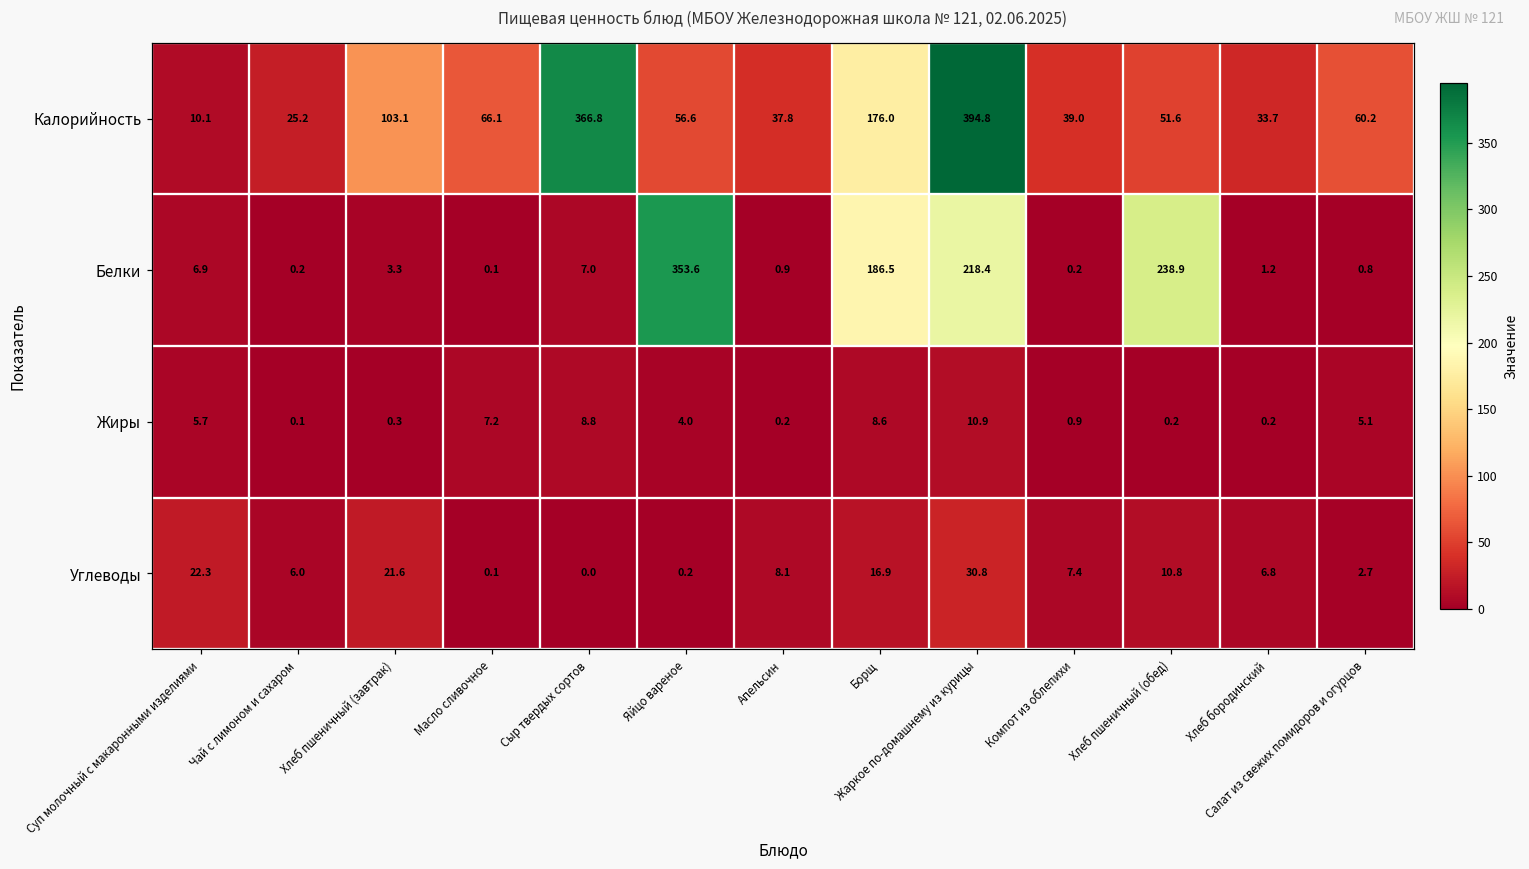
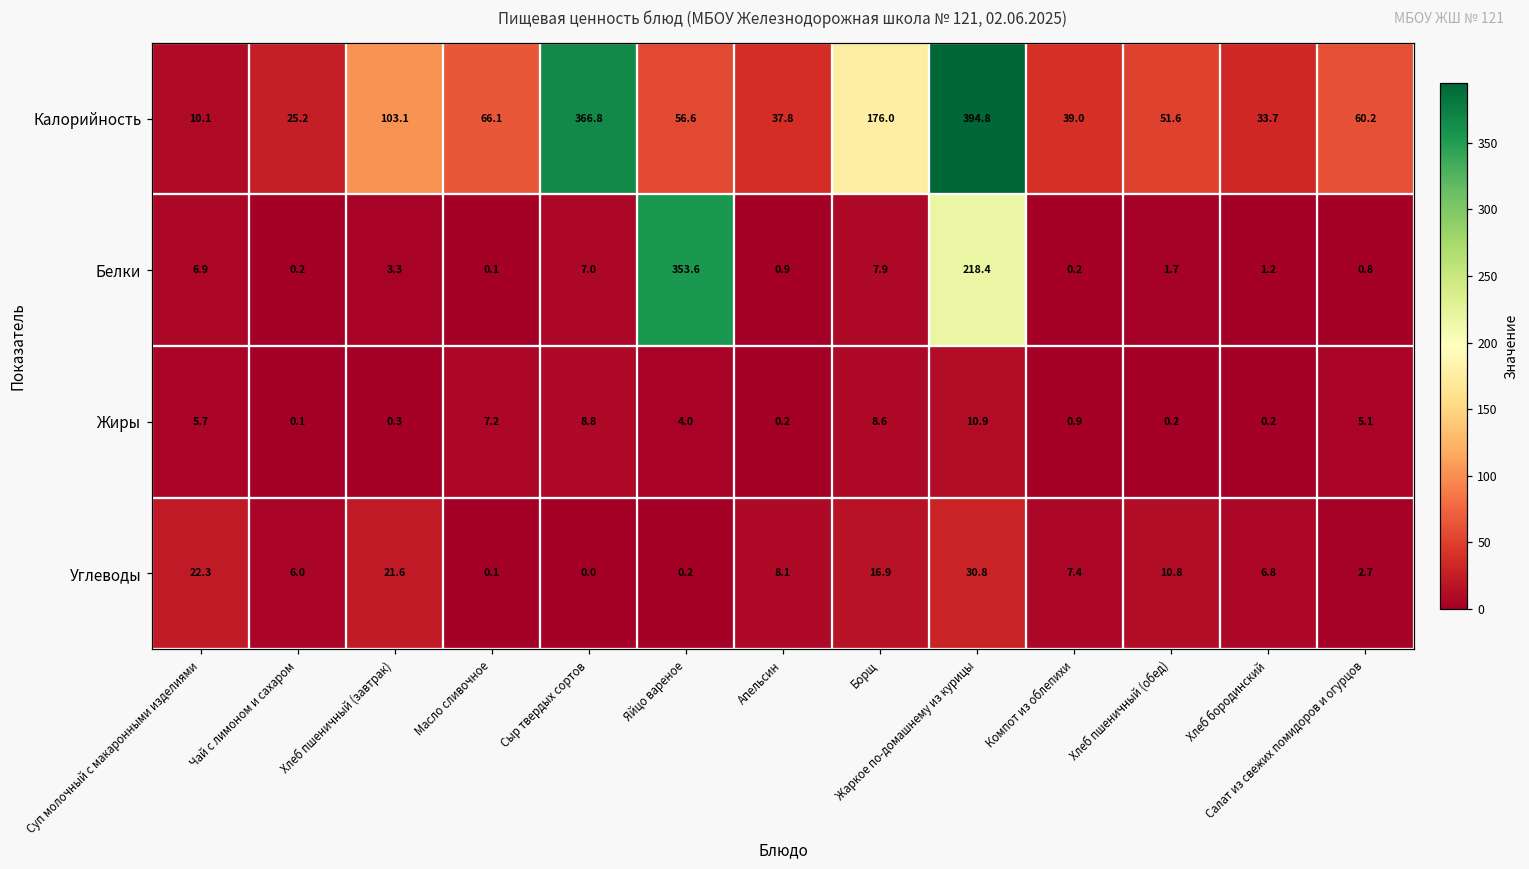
  {
    "Калорийность": {
      "Суп молочный с макаронными изделиями": 10.1,
      "Чай с лимоном и сахаром": 25.2,
      "Хлеб пшеничный (завтрак)": 103.1,
      "Масло сливочное": 66.1,
      "Сыр твердых сортов": 366.8,
      "Яйцо вареное": 56.6,
      "Апельсин": 37.8,
      "Борщ": 176.0,
      "Жаркое по-домашнему из курицы": 394.8,
      "Компот из облепихи": 39.0,
      "Хлеб пшеничный (обед)": 51.6,
      "Хлеб бородинский": 33.7,
      "Салат из свежих помидоров и огурцов": 60.2
    },
    "Белки": {
      "Суп молочный с макаронными изделиями": 6.9,
      "Чай с лимоном и сахаром": 0.2,
      "Хлеб пшеничный (завтрак)": 3.3,
      "Масло сливочное": 0.1,
      "Сыр твердых сортов": 7.0,
      "Яйцо вареное": 353.6,
      "Апельсин": 0.9,
-     "Борщ": 186.5,
+     "Борщ": 7.9,
      "Жаркое по-домашнему из курицы": 218.4,
      "Компот из облепихи": 0.2,
-     "Хлеб пшеничный (обед)": 238.9,
+     "Хлеб пшеничный (обед)": 1.7,
      "Хлеб бородинский": 1.2,
      "Салат из свежих помидоров и огурцов": 0.8
    },
    "Жиры": {
      "Суп молочный с макаронными изделиями": 5.7,
      "Чай с лимоном и сахаром": 0.1,
      "Хлеб пшеничный (завтрак)": 0.3,
      "Масло сливочное": 7.2,
      "Сыр твердых сортов": 8.8,
      "Яйцо вареное": 4.0,
      "Апельсин": 0.2,
      "Борщ": 8.6,
      "Жаркое по-домашнему из курицы": 10.9,
      "Компот из облепихи": 0.9,
      "Хлеб пшеничный (обед)": 0.2,
      "Хлеб бородинский": 0.2,
      "Салат из свежих помидоров и огурцов": 5.1
    },
    "Углеводы": {
      "Суп молочный с макаронными изделиями": 22.3,
      "Чай с лимоном и сахаром": 6.0,
      "Хлеб пшеничный (завтрак)": 21.6,
      "Масло сливочное": 0.1,
      "Сыр твердых сортов": 0.0,
      "Яйцо вареное": 0.2,
      "Апельсин": 8.1,
      "Борщ": 16.9,
      "Жаркое по-домашнему из курицы": 30.8,
      "Компот из облепихи": 7.4,
      "Хлеб пшеничный (обед)": 10.8,
      "Хлеб бородинский": 6.8,
      "Салат из свежих помидоров и огурцов": 2.7
    }
  }
